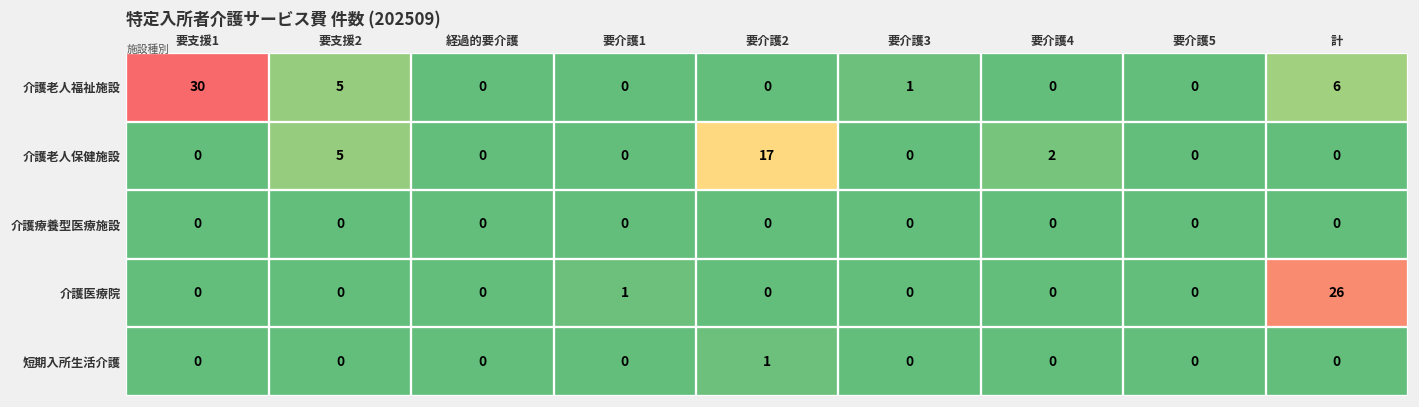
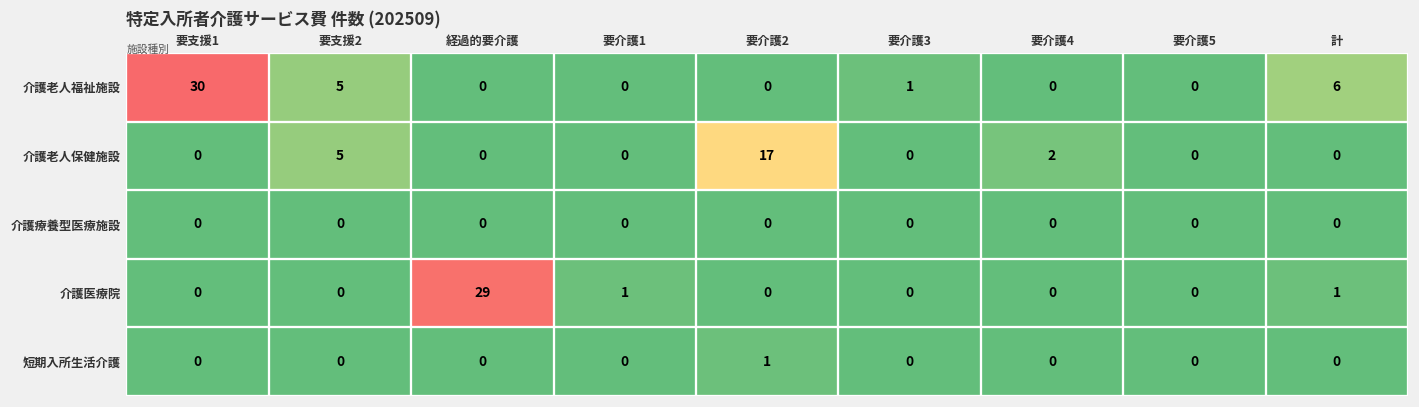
  {
    "介護老人福祉施設": {
      "要支援1": 30,
      "要支援2": 5,
      "経過的要介護": 0,
      "要介護1": 0,
      "要介護2": 0,
      "要介護3": 1,
      "要介護4": 0,
      "要介護5": 0,
      "計": 6
    },
    "介護老人保健施設": {
      "要支援1": 0,
      "要支援2": 5,
      "経過的要介護": 0,
      "要介護1": 0,
      "要介護2": 17,
      "要介護3": 0,
      "要介護4": 2,
      "要介護5": 0,
      "計": 0
    },
    "介護療養型医療施設": {
      "要支援1": 0,
      "要支援2": 0,
      "経過的要介護": 0,
      "要介護1": 0,
      "要介護2": 0,
      "要介護3": 0,
      "要介護4": 0,
      "要介護5": 0,
      "計": 0
    },
    "介護医療院": {
      "要支援1": 0,
      "要支援2": 0,
-     "経過的要介護": 0,
+     "経過的要介護": 29,
      "要介護1": 1,
      "要介護2": 0,
      "要介護3": 0,
      "要介護4": 0,
      "要介護5": 0,
-     "計": 26
+     "計": 1
    },
    "短期入所生活介護": {
      "要支援1": 0,
      "要支援2": 0,
      "経過的要介護": 0,
      "要介護1": 0,
      "要介護2": 1,
      "要介護3": 0,
      "要介護4": 0,
      "要介護5": 0,
      "計": 0
    }
  }
